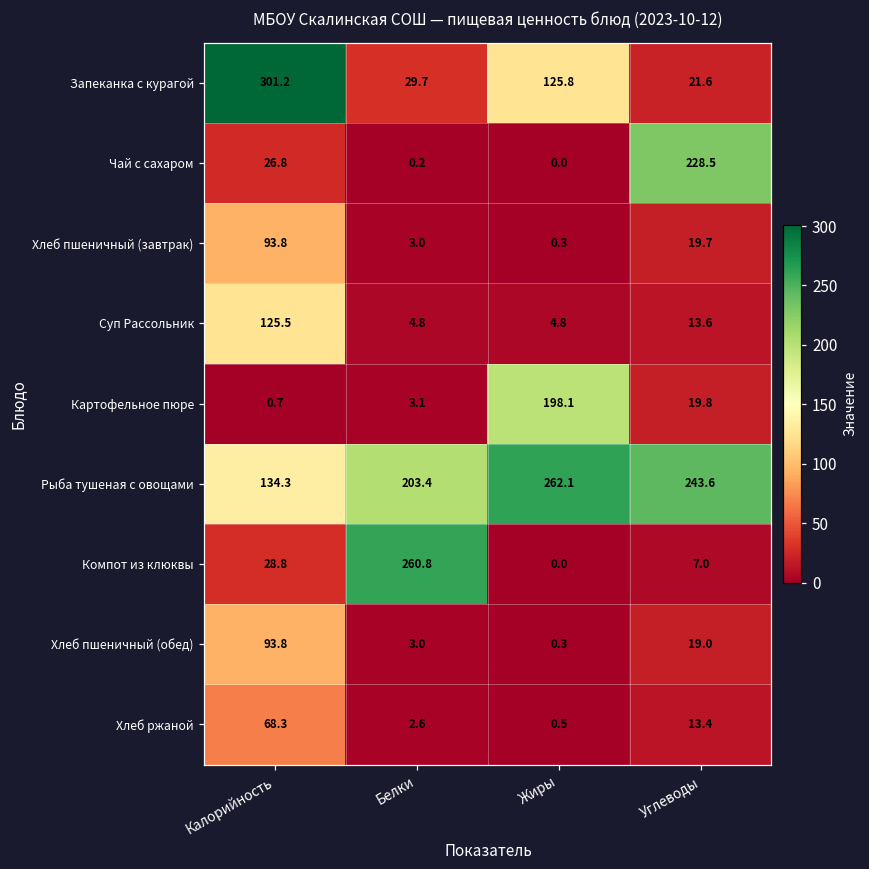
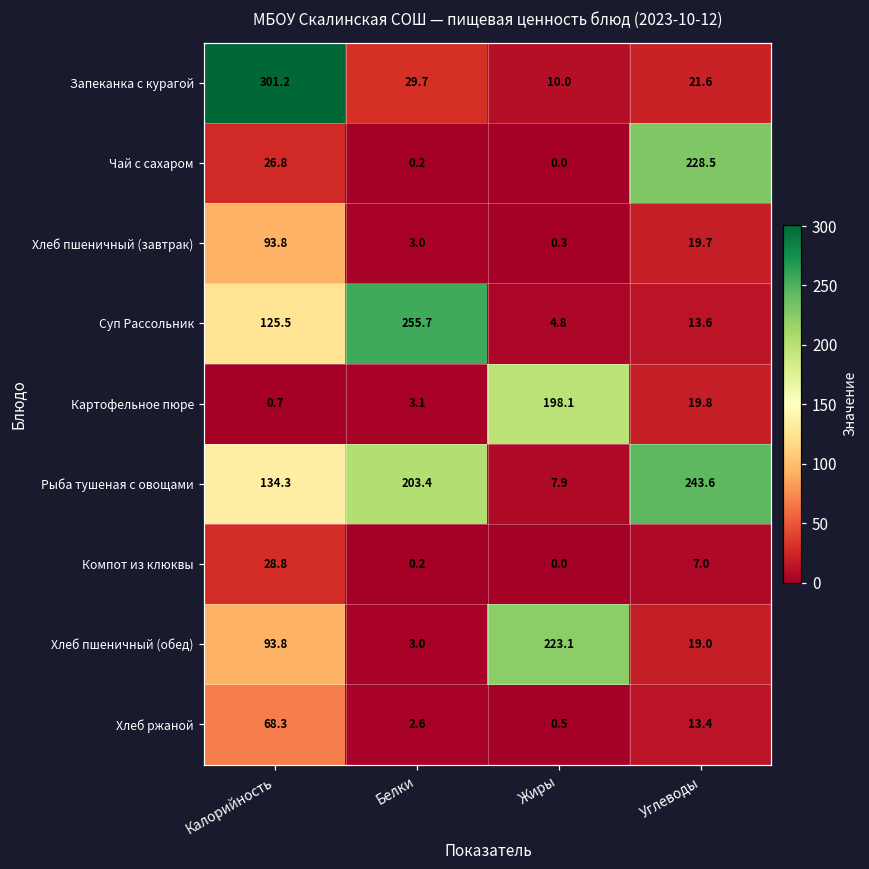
  {
    "Запеканка с курагой": {
      "Калорийность": 301.2,
      "Белки": 29.7,
-     "Жиры": 125.8,
+     "Жиры": 10.0,
      "Углеводы": 21.6
    },
    "Чай с сахаром": {
      "Калорийность": 26.8,
      "Белки": 0.2,
      "Жиры": 0.0,
      "Углеводы": 228.5
    },
    "Хлеб пшеничный (завтрак)": {
      "Калорийность": 93.8,
      "Белки": 3.0,
      "Жиры": 0.3,
      "Углеводы": 19.7
    },
    "Суп Рассольник": {
      "Калорийность": 125.5,
-     "Белки": 4.8,
+     "Белки": 255.7,
      "Жиры": 4.8,
      "Углеводы": 13.6
    },
    "Картофельное пюре": {
      "Калорийность": 0.7,
      "Белки": 3.1,
      "Жиры": 198.1,
      "Углеводы": 19.8
    },
    "Рыба тушеная с овощами": {
      "Калорийность": 134.3,
      "Белки": 203.4,
-     "Жиры": 262.1,
+     "Жиры": 7.9,
      "Углеводы": 243.6
    },
    "Компот из клюквы": {
      "Калорийность": 28.8,
-     "Белки": 260.8,
+     "Белки": 0.2,
      "Жиры": 0.0,
      "Углеводы": 7.0
    },
    "Хлеб пшеничный (обед)": {
      "Калорийность": 93.8,
      "Белки": 3.0,
-     "Жиры": 0.3,
+     "Жиры": 223.1,
      "Углеводы": 19.0
    },
    "Хлеб ржаной": {
      "Калорийность": 68.3,
      "Белки": 2.6,
      "Жиры": 0.5,
      "Углеводы": 13.4
    }
  }
